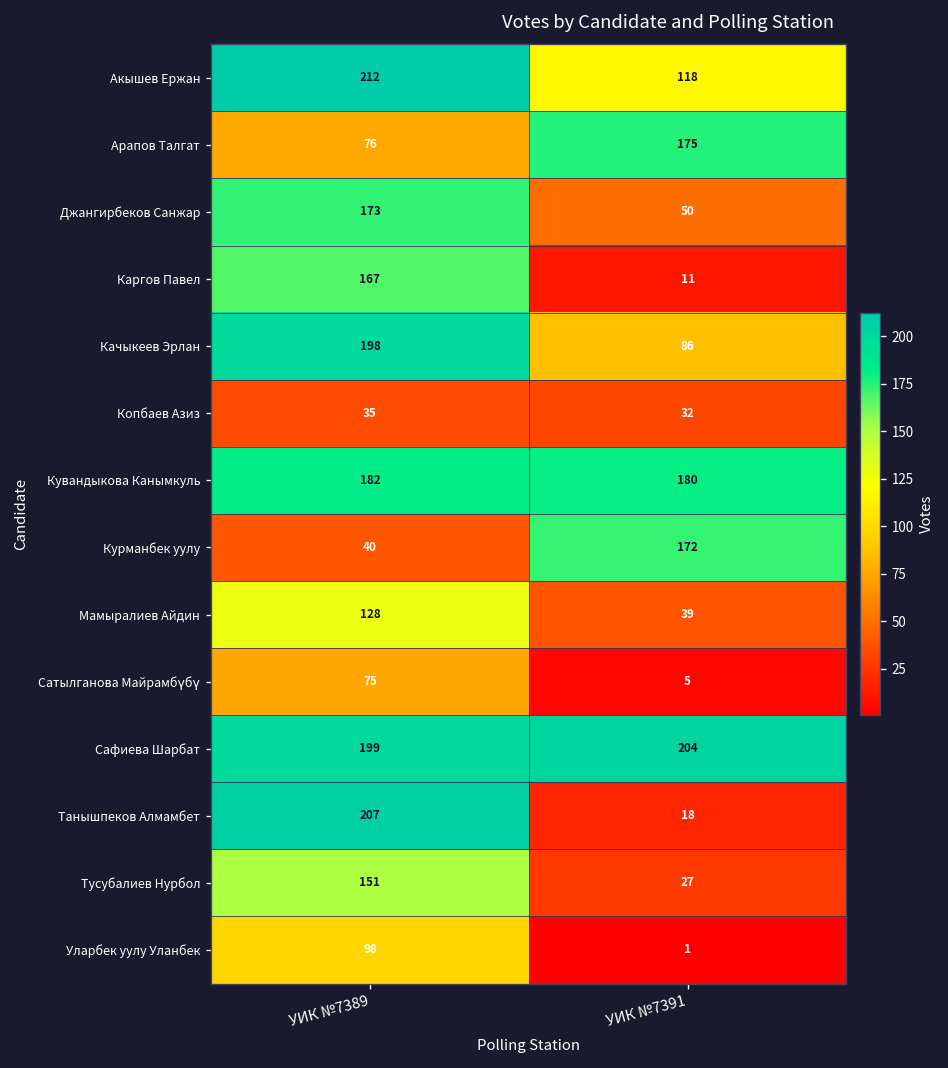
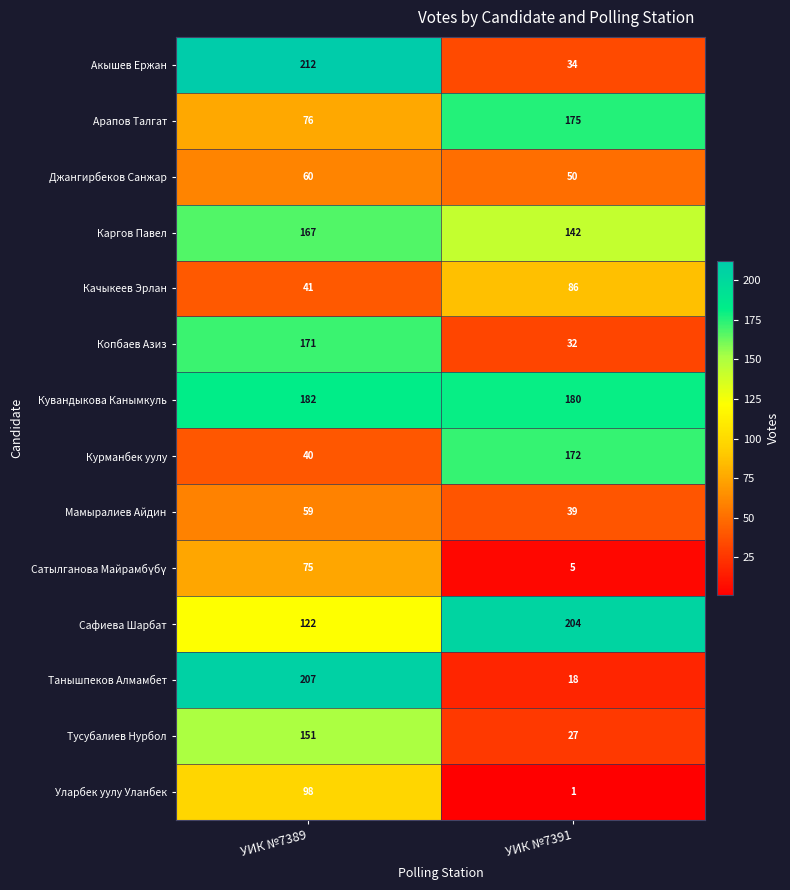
  {
    "Акышев Ержан": {
      "УИК №7389": 212,
-     "УИК №7391": 118
+     "УИК №7391": 34
    },
    "Арапов Талгат": {
      "УИК №7389": 76,
      "УИК №7391": 175
    },
    "Джангирбеков Санжар": {
-     "УИК №7389": 173,
+     "УИК №7389": 60,
      "УИК №7391": 50
    },
    "Каргов Павел": {
      "УИК №7389": 167,
-     "УИК №7391": 11
+     "УИК №7391": 142
    },
    "Качыкеев Эрлан": {
-     "УИК №7389": 198,
+     "УИК №7389": 41,
      "УИК №7391": 86
    },
    "Копбаев Азиз": {
-     "УИК №7389": 35,
+     "УИК №7389": 171,
      "УИК №7391": 32
    },
    "Кувандыкова Канымкуль": {
      "УИК №7389": 182,
      "УИК №7391": 180
    },
    "Курманбек уулу": {
      "УИК №7389": 40,
      "УИК №7391": 172
    },
    "Мамыралиев Айдин": {
-     "УИК №7389": 128,
+     "УИК №7389": 59,
      "УИК №7391": 39
    },
    "Сатылганова Майрамбүбү": {
      "УИК №7389": 75,
      "УИК №7391": 5
    },
    "Сафиева Шарбат": {
-     "УИК №7389": 199,
+     "УИК №7389": 122,
      "УИК №7391": 204
    },
    "Танышпеков Алмамбет": {
      "УИК №7389": 207,
      "УИК №7391": 18
    },
    "Тусубалиев Нурбол": {
      "УИК №7389": 151,
      "УИК №7391": 27
    },
    "Уларбек уулу Уланбек": {
      "УИК №7389": 98,
      "УИК №7391": 1
    }
  }
